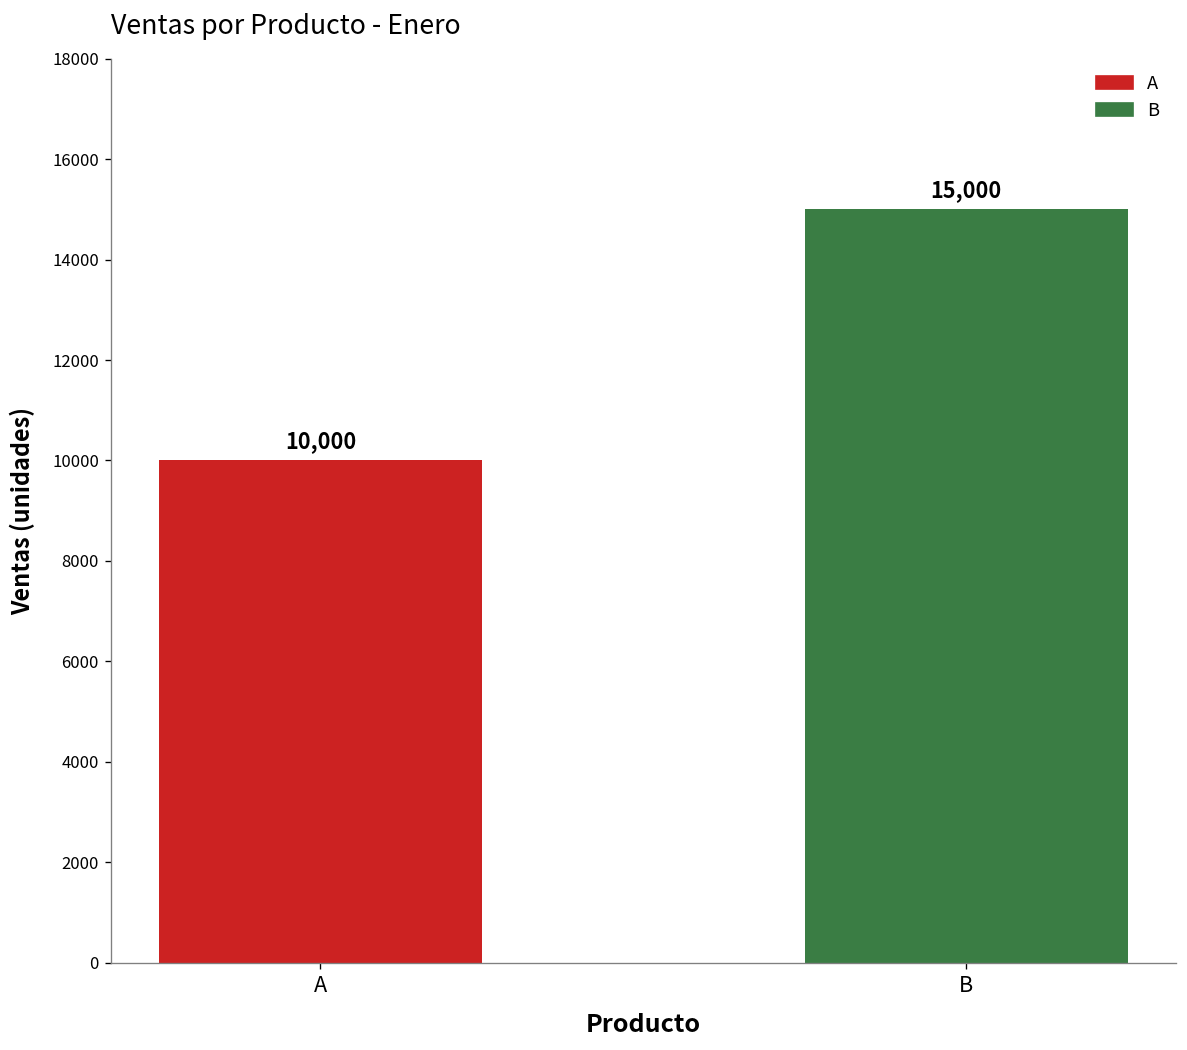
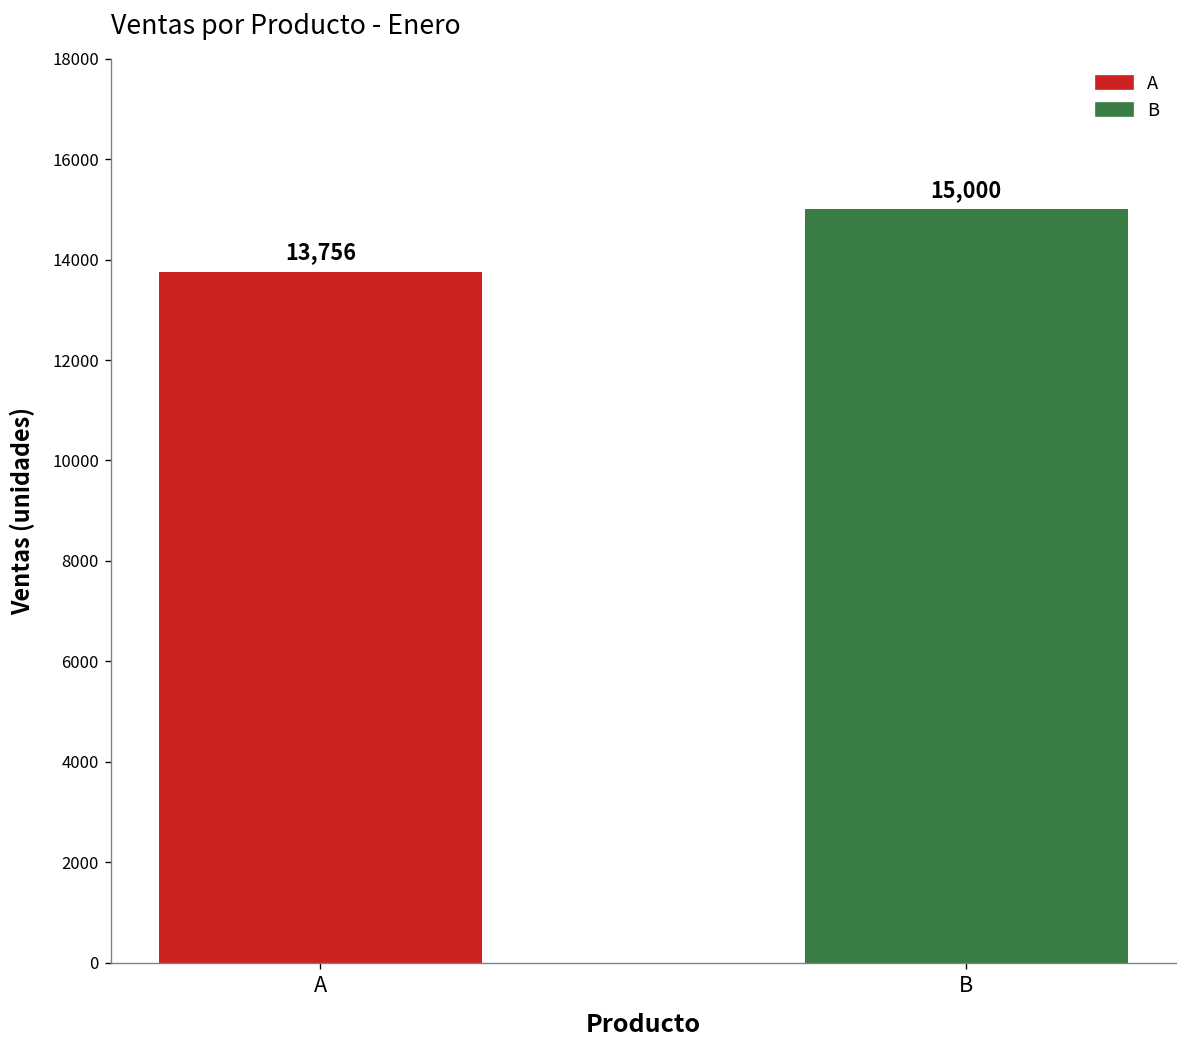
  {
-   "A": "10,000",
+   "A": "13,756",
    "B": "15,000"
  }
